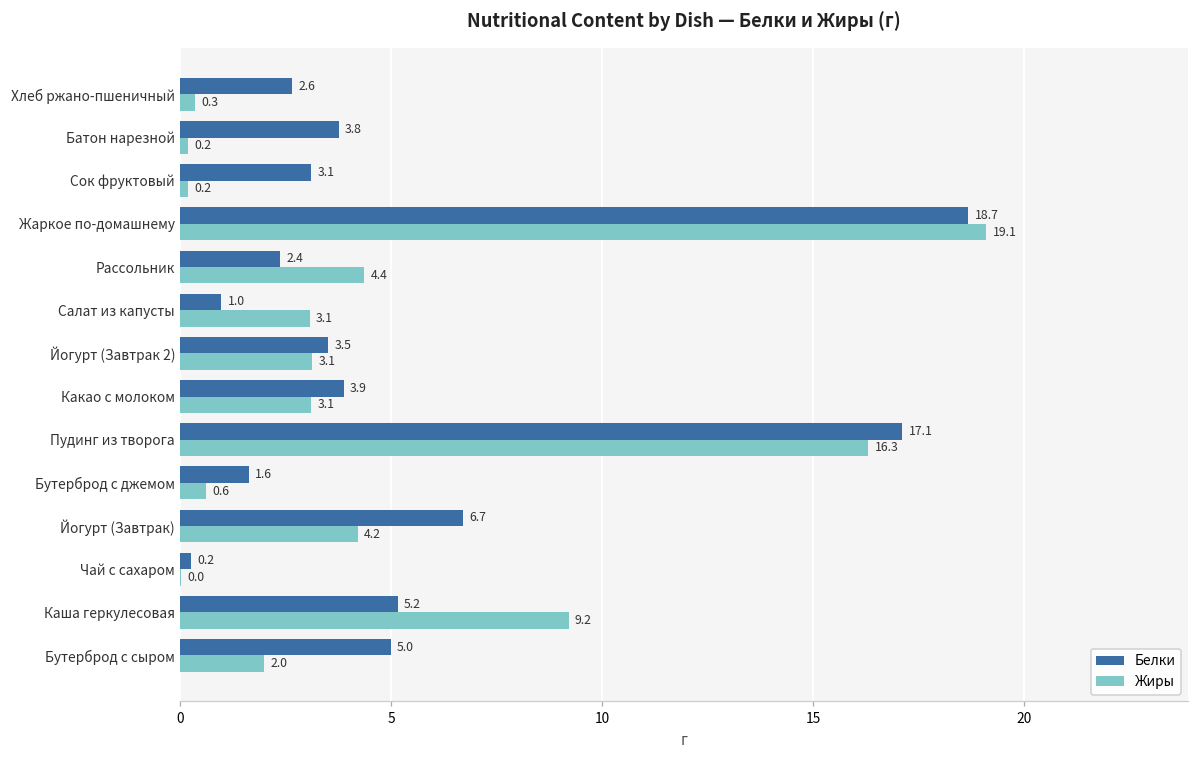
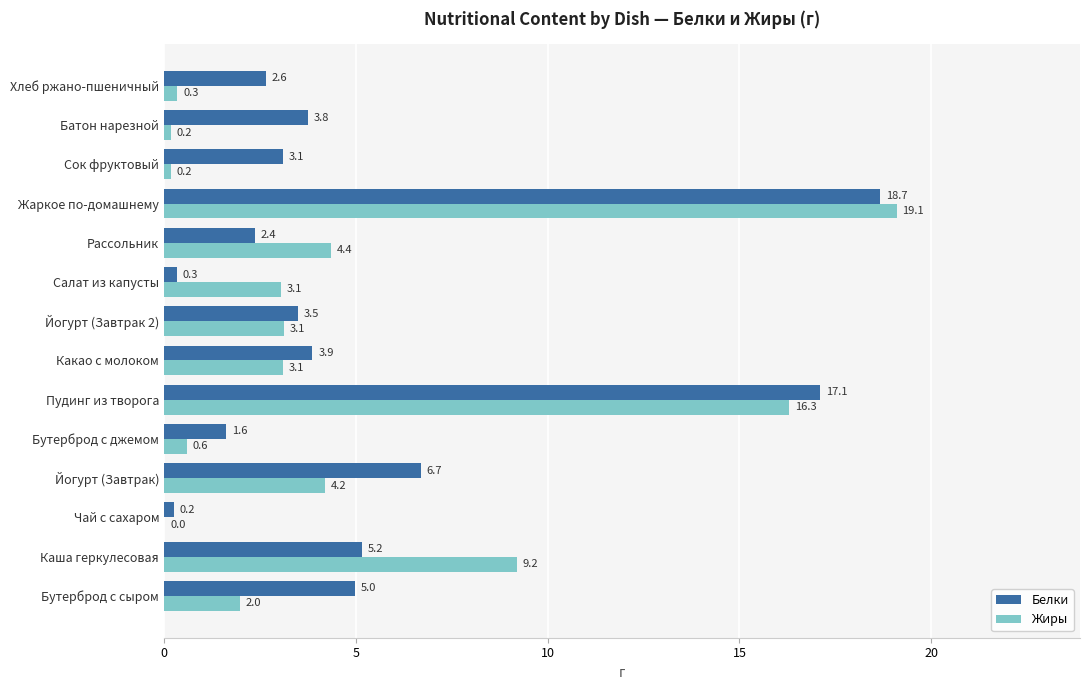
  {
    "Белки": {
      "Хлеб ржано-пшеничный": 2.6,
      "Батон нарезной": 3.8,
      "Сок фруктовый": 3.1,
      "Жаркое по-домашнему": 18.7,
      "Рассольник": 2.4,
-     "Салат из капусты": 1.0,
+     "Салат из капусты": 0.3,
      "Йогурт (Завтрак 2)": 3.5,
      "Какао с молоком": 3.9,
      "Пудинг из творога": 17.1,
      "Бутерброд с джемом": 1.6,
      "Йогурт (Завтрак)": 6.7,
      "Чай с сахаром": 0.2,
      "Каша геркулесовая": 5.2,
      "Бутерброд с сыром": 5.0
    },
    "Жиры": {
      "Хлеб ржано-пшеничный": 0.3,
      "Батон нарезной": 0.2,
      "Сок фруктовый": 0.2,
      "Жаркое по-домашнему": 19.1,
      "Рассольник": 4.4,
      "Салат из капусты": 3.1,
      "Йогурт (Завтрак 2)": 3.1,
      "Какао с молоком": 3.1,
      "Пудинг из творога": 16.3,
      "Бутерброд с джемом": 0.6,
      "Йогурт (Завтрак)": 4.2,
      "Чай с сахаром": 0.0,
      "Каша геркулесовая": 9.2,
      "Бутерброд с сыром": 2.0
    }
  }
